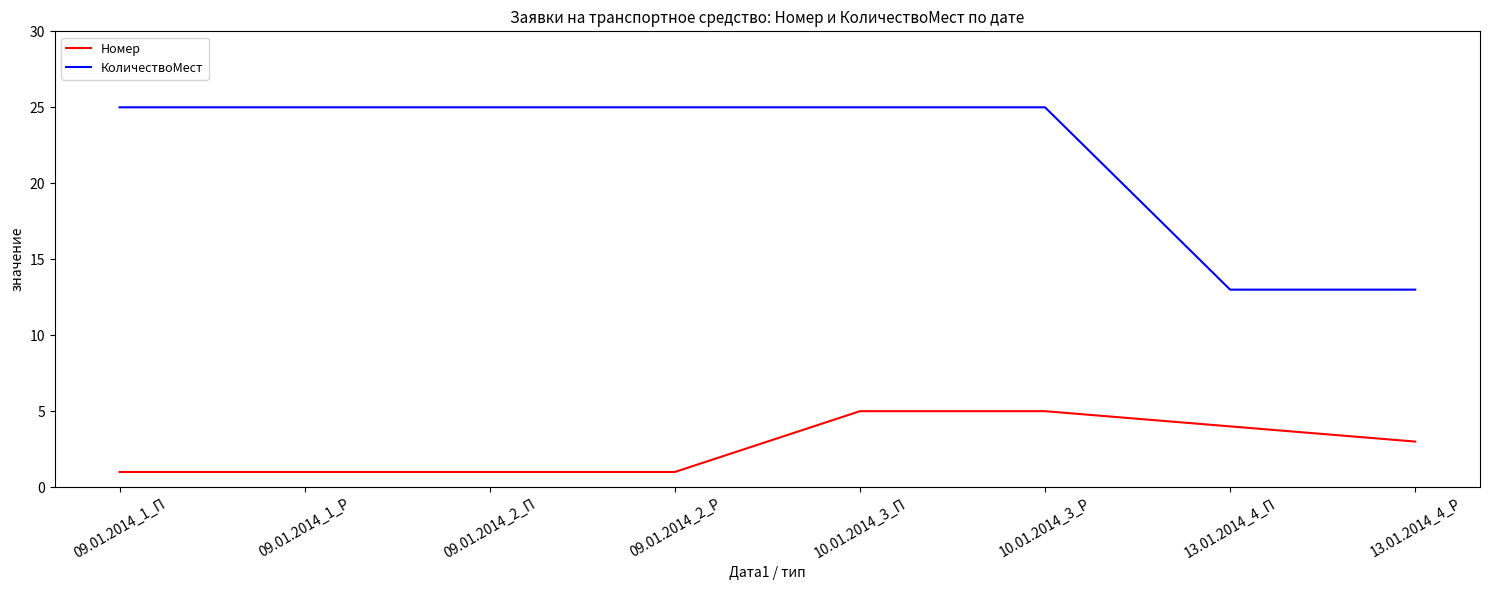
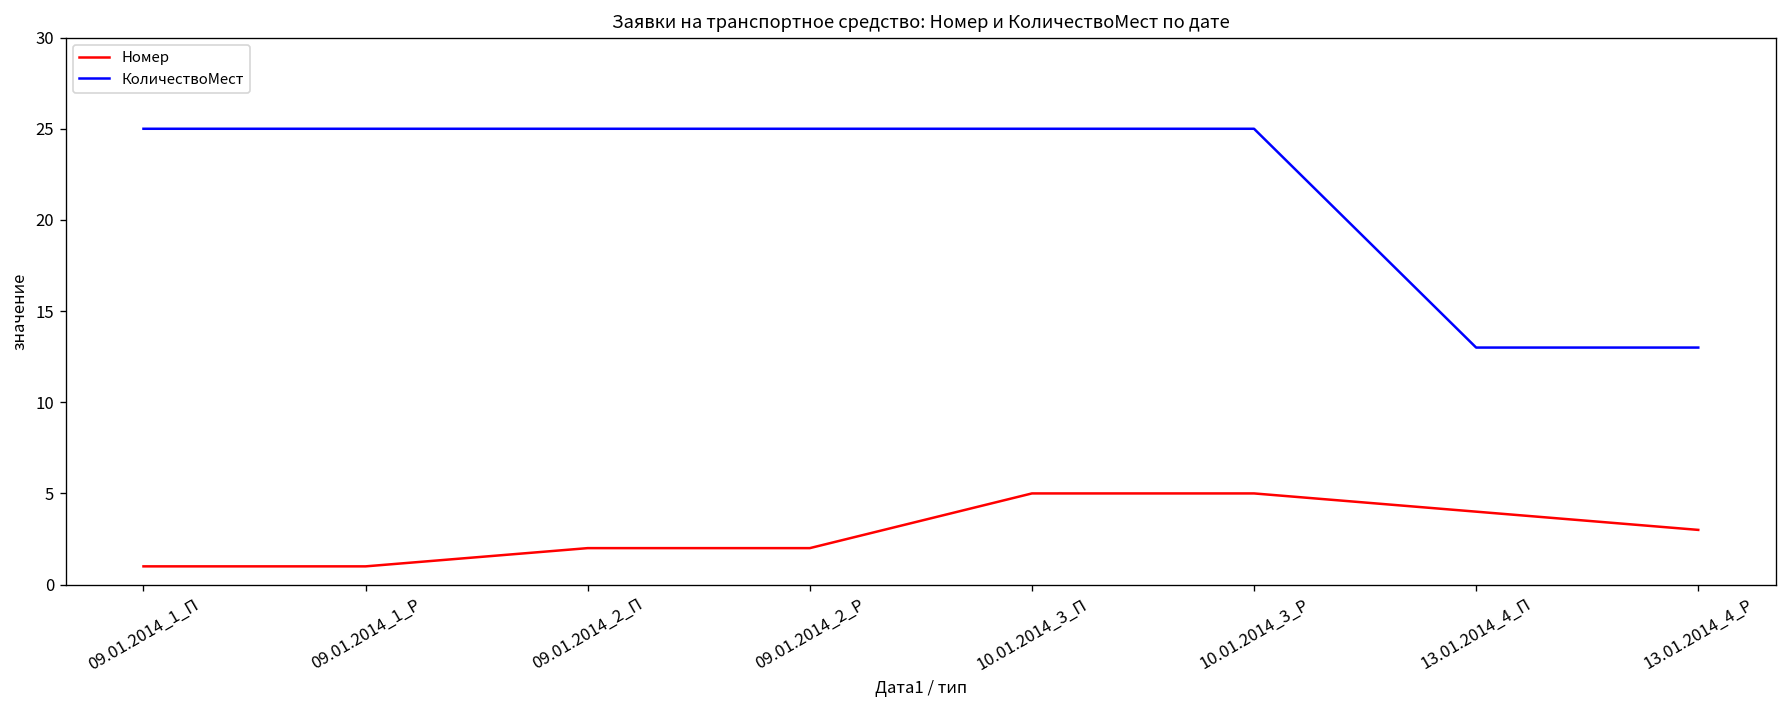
  {
    "Номер": {
      "09.01.2014_1_П": 1,
      "09.01.2014_1_Р": 1,
-     "09.01.2014_2_П": 1,
-     "09.01.2014_2_Р": 1,
+     "09.01.2014_2_П": 2,
+     "09.01.2014_2_Р": 2,
      "10.01.2014_3_П": 5,
      "10.01.2014_3_Р": 5,
      "13.01.2014_4_П": 4,
      "13.01.2014_4_Р": 3
    },
    "КоличествоМест": {
      "09.01.2014_1_П": 25,
      "09.01.2014_1_Р": 25,
      "09.01.2014_2_П": 25,
      "09.01.2014_2_Р": 25,
      "10.01.2014_3_П": 25,
      "10.01.2014_3_Р": 25,
      "13.01.2014_4_П": 13,
      "13.01.2014_4_Р": 13
    }
  }
